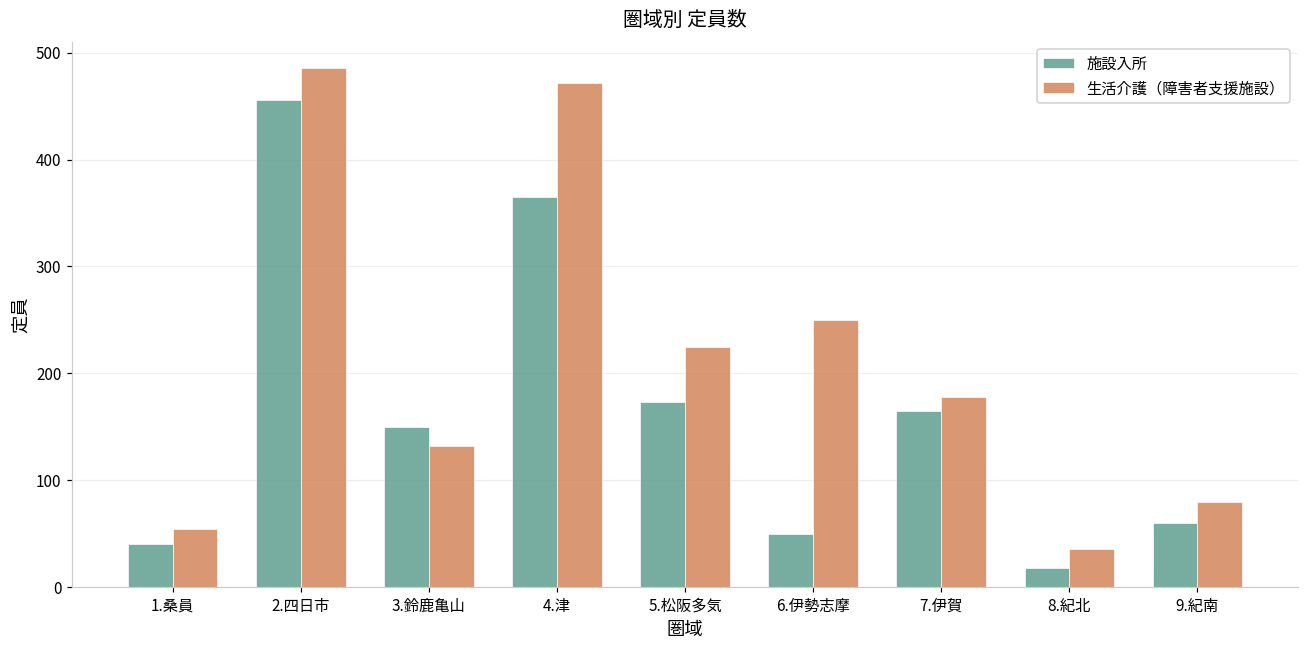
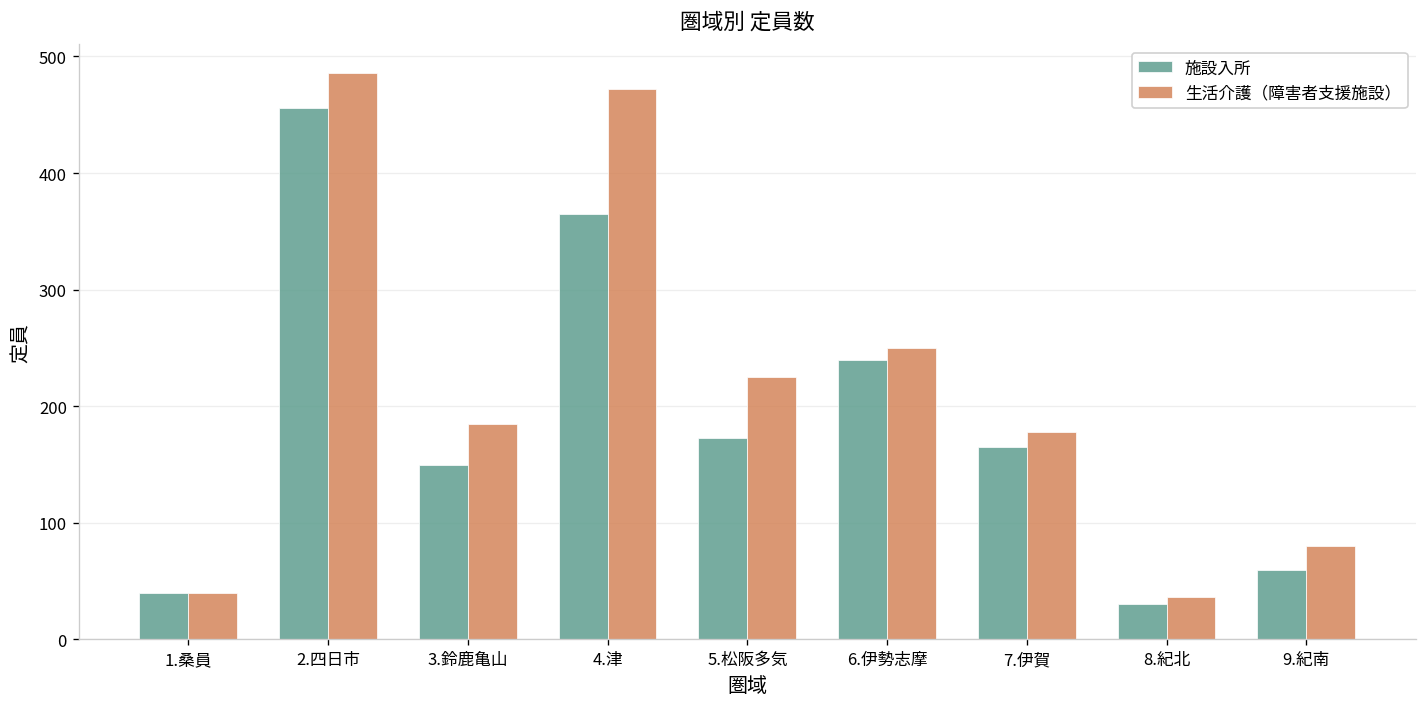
  {
    "施設入所": {
      "1.桑員": 40,
      "2.四日市": 460,
      "3.鈴鹿亀山": 150,
      "4.津": 370,
      "5.松阪多気": 170,
-     "6.伊勢志摩": 50,
+     "6.伊勢志摩": 240,
      "7.伊賀": 170,
-     "8.紀北": 20,
+     "8.紀北": 30,
      "9.紀南": 60
    },
    "生活介護（障害者支援施設）": {
-     "1.桑員": 50,
+     "1.桑員": 40,
      "2.四日市": 490,
-     "3.鈴鹿亀山": 130,
+     "3.鈴鹿亀山": 190,
      "4.津": 470,
      "5.松阪多気": 230,
      "6.伊勢志摩": 250,
      "7.伊賀": 180,
      "8.紀北": 40,
      "9.紀南": 80
    }
  }
